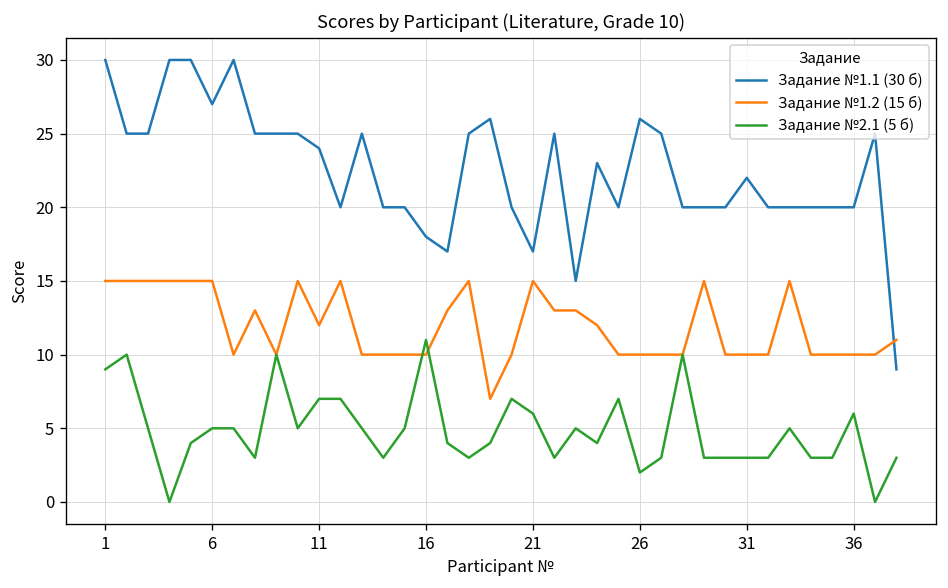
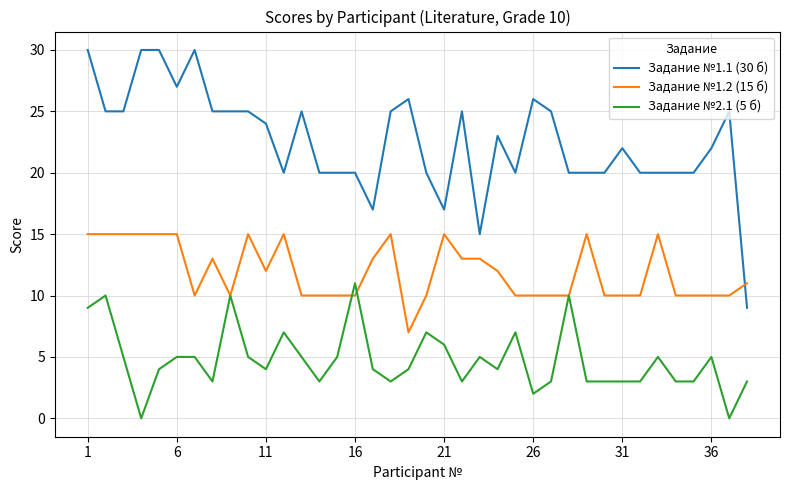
  {
    "Задание №1.1 (30 б)": {
      "1": 30,
      "6": 27,
      "11": 24,
-     "16": 18,
+     "16": 20,
      "21": 17,
      "26": 26,
      "31": 22,
-     "36": 20
+     "36": 22
    },
    "Задание №1.2 (15 б)": {
      "1": 15,
      "6": 15,
      "11": 12,
      "16": 10,
      "21": 15,
      "26": 10,
      "31": 10,
      "36": 10
    },
    "Задание №2.1 (5 б)": {
      "1": 9,
      "6": 5,
-     "11": 7,
+     "11": 4,
      "16": 11,
      "21": 6,
      "26": 2,
      "31": 3,
-     "36": 6
+     "36": 5
    }
  }
